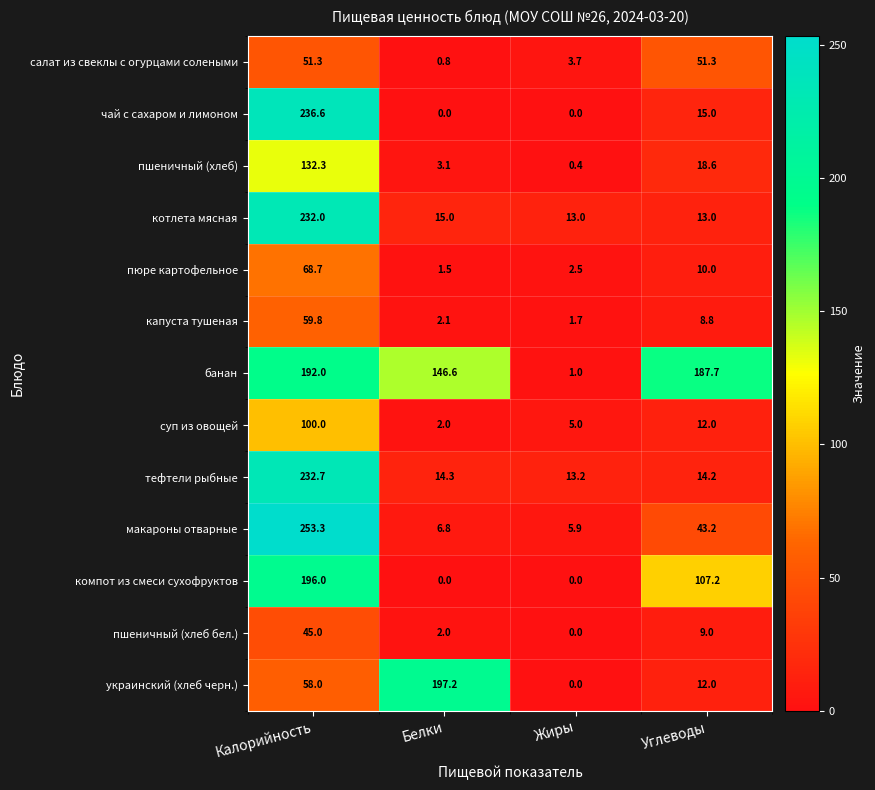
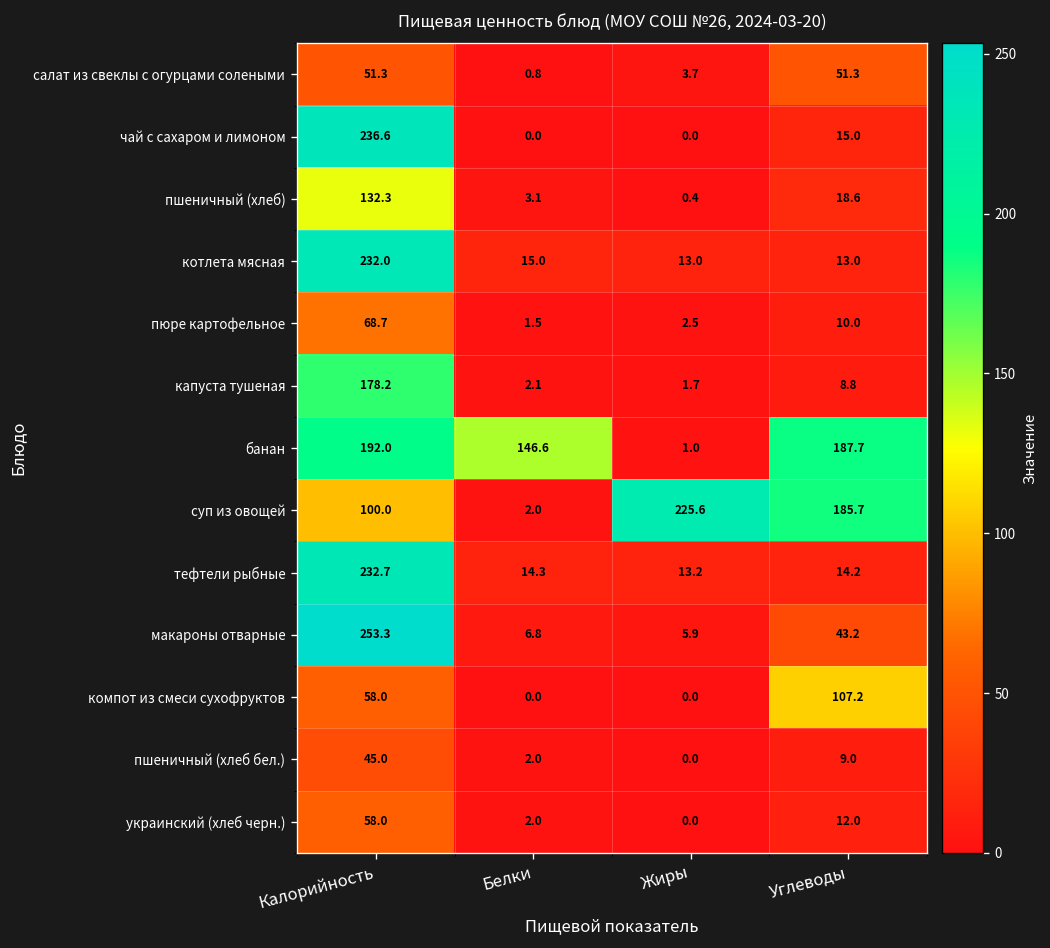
  {
    "салат из свеклы с огурцами солеными": {
      "Калорийность": 51.3,
      "Белки": 0.8,
      "Жиры": 3.7,
      "Углеводы": 51.3
    },
    "чай с сахаром и лимоном": {
      "Калорийность": 236.6,
      "Белки": 0.0,
      "Жиры": 0.0,
      "Углеводы": 15.0
    },
    "пшеничный (хлеб)": {
      "Калорийность": 132.3,
      "Белки": 3.1,
      "Жиры": 0.4,
      "Углеводы": 18.6
    },
    "котлета мясная": {
      "Калорийность": 232.0,
      "Белки": 15.0,
      "Жиры": 13.0,
      "Углеводы": 13.0
    },
    "пюре картофельное": {
      "Калорийность": 68.7,
      "Белки": 1.5,
      "Жиры": 2.5,
      "Углеводы": 10.0
    },
    "капуста тушеная": {
-     "Калорийность": 59.8,
+     "Калорийность": 178.2,
      "Белки": 2.1,
      "Жиры": 1.7,
      "Углеводы": 8.8
    },
    "банан": {
      "Калорийность": 192.0,
      "Белки": 146.6,
      "Жиры": 1.0,
      "Углеводы": 187.7
    },
    "суп из овощей": {
      "Калорийность": 100.0,
      "Белки": 2.0,
-     "Жиры": 5.0,
-     "Углеводы": 12.0
+     "Жиры": 225.6,
+     "Углеводы": 185.7
    },
    "тефтели рыбные": {
      "Калорийность": 232.7,
      "Белки": 14.3,
      "Жиры": 13.2,
      "Углеводы": 14.2
    },
    "макароны отварные": {
      "Калорийность": 253.3,
      "Белки": 6.8,
      "Жиры": 5.9,
      "Углеводы": 43.2
    },
    "компот из смеси сухофруктов": {
-     "Калорийность": 196.0,
+     "Калорийность": 58.0,
      "Белки": 0.0,
      "Жиры": 0.0,
      "Углеводы": 107.2
    },
    "пшеничный (хлеб бел.)": {
      "Калорийность": 45.0,
      "Белки": 2.0,
      "Жиры": 0.0,
      "Углеводы": 9.0
    },
    "украинский (хлеб черн.)": {
      "Калорийность": 58.0,
-     "Белки": 197.2,
+     "Белки": 2.0,
      "Жиры": 0.0,
      "Углеводы": 12.0
    }
  }
